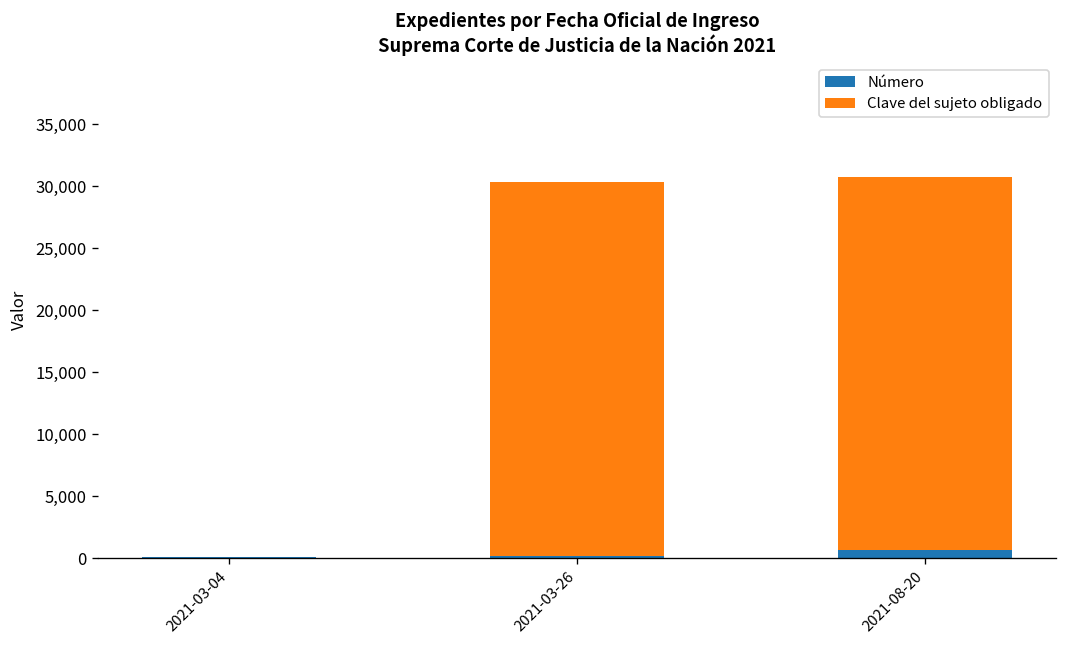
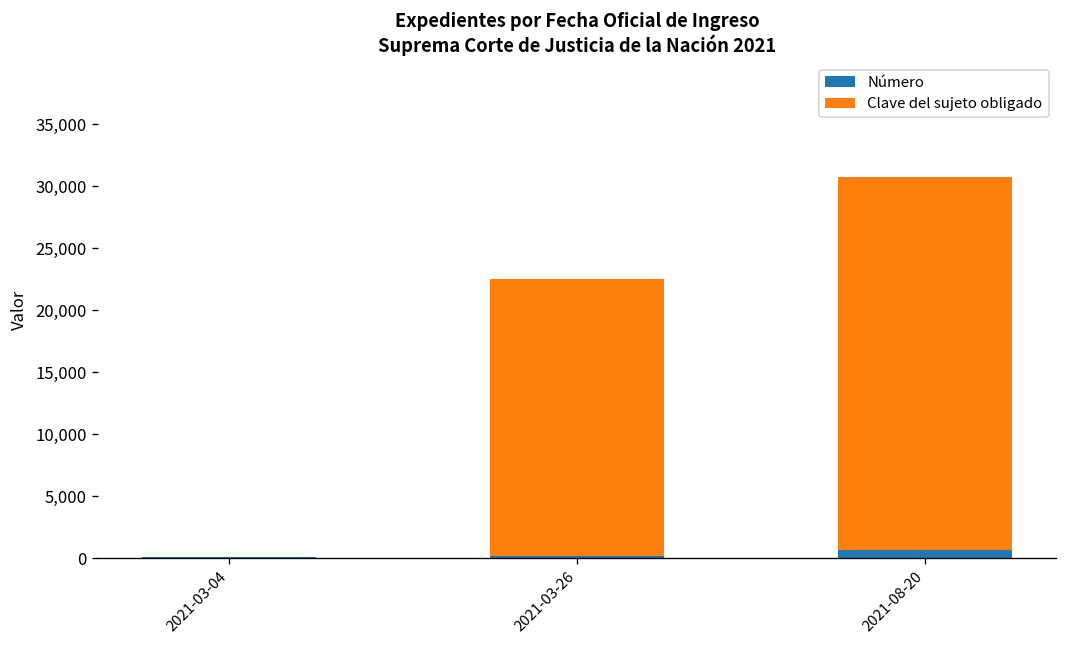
  {
    "Número": {
      "2021-08-20": "700"
    },
    "Clave del sujeto obligado": {
      "2021-03-04": "0",
-     "2021-03-26": "30,100",
+     "2021-03-26": "22,300",
      "2021-08-20": "30,100"
    }
  }
